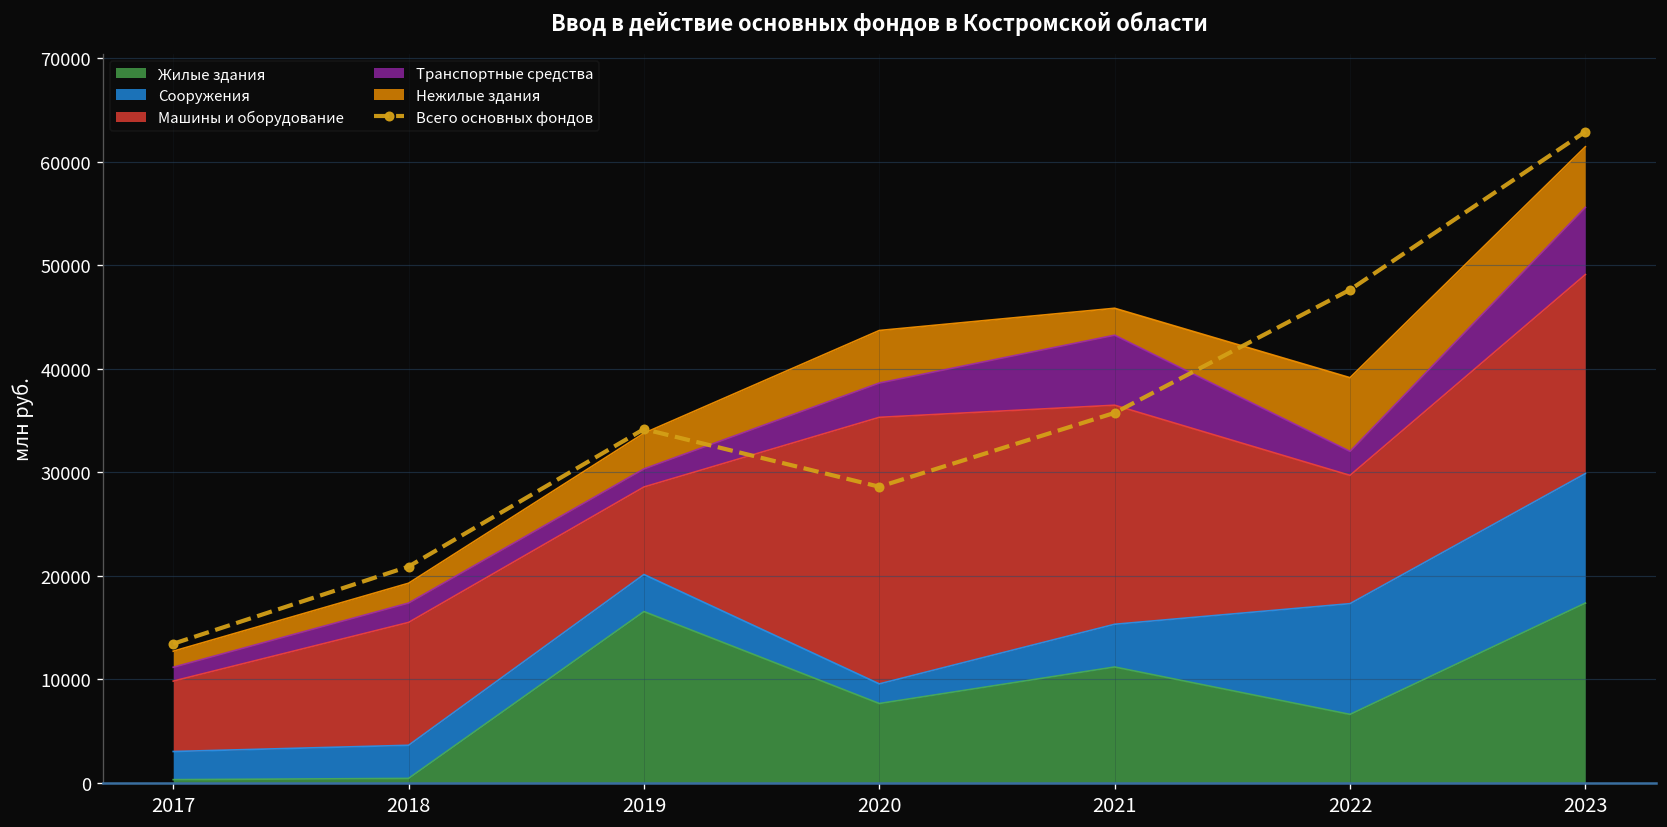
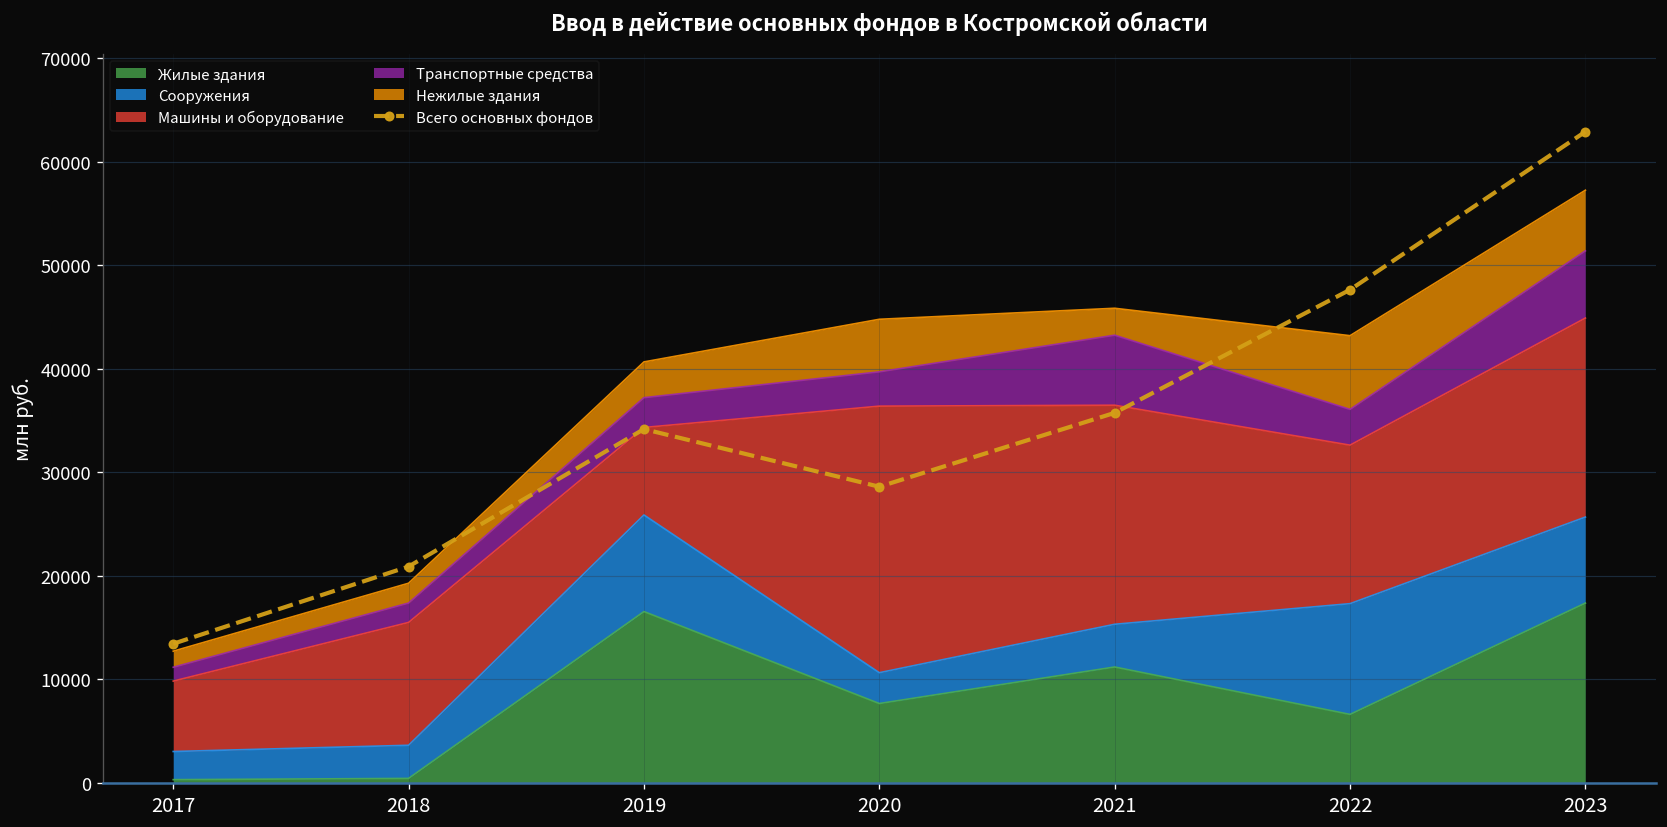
  {
    "Жилые здания": {
      "2017": 0,
      "2018": 0,
      "2019": 17000,
      "2020": 8000,
      "2021": 11000,
      "2022": 7000,
      "2023": 17000
    },
    "Сооружения": {
      "2017": 3000,
      "2018": 3000,
-     "2019": 4000,
-     "2020": 2000,
+     "2019": 9000,
+     "2020": 3000,
      "2021": 4000,
      "2022": 11000,
-     "2023": 13000
+     "2023": 8000
    },
    "Машины и оборудование": {
      "2017": 7000,
      "2018": 12000,
      "2020": 26000,
      "2021": 21000,
-     "2022": 12000,
+     "2022": 15000,
      "2023": 19000
    },
    "Транспортные средства": {
      "2017": 1000,
      "2018": 2000,
-     "2019": 2000,
+     "2019": 3000,
      "2020": 3000,
      "2021": 7000,
-     "2022": 2000,
+     "2022": 3000,
      "2023": 6000
    }
  }
